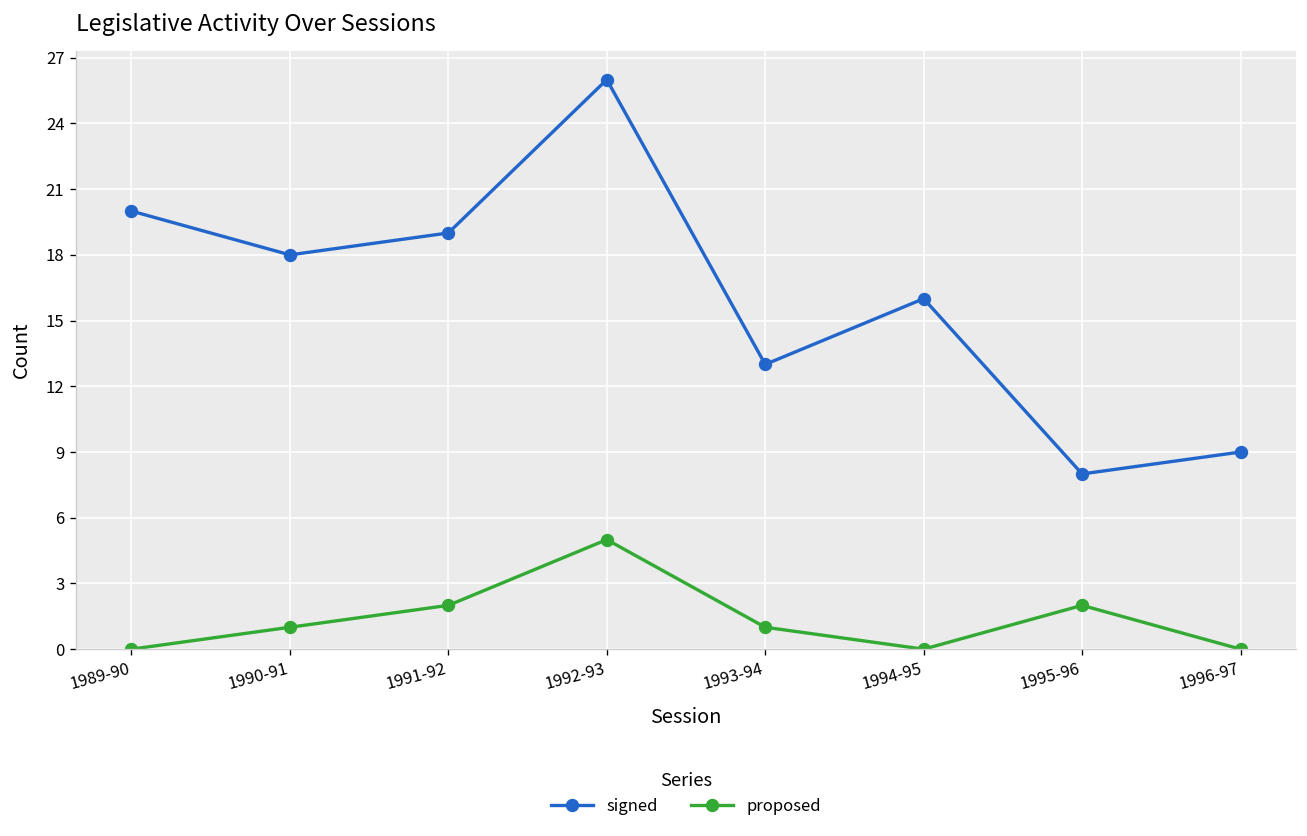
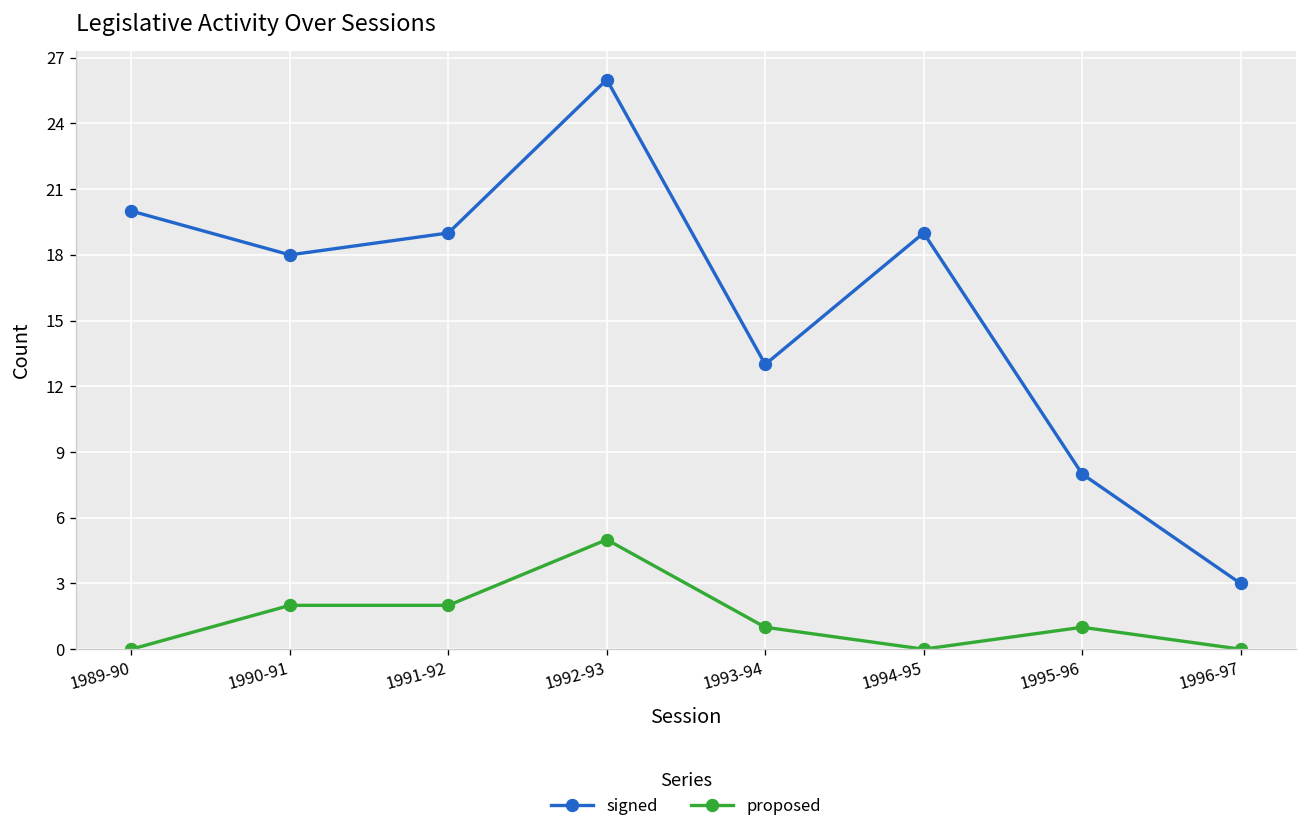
  {
    "signed": {
      "1989-90": 20,
      "1990-91": 18,
      "1991-92": 19,
      "1992-93": 26,
      "1993-94": 13,
-     "1994-95": 16,
+     "1994-95": 19,
      "1995-96": 8,
-     "1996-97": 9
+     "1996-97": 3
    },
    "proposed": {
      "1989-90": 0,
-     "1990-91": 1,
+     "1990-91": 2,
      "1991-92": 2,
      "1992-93": 5,
      "1993-94": 1,
      "1994-95": 0,
-     "1995-96": 2,
+     "1995-96": 1,
      "1996-97": 0
    }
  }
